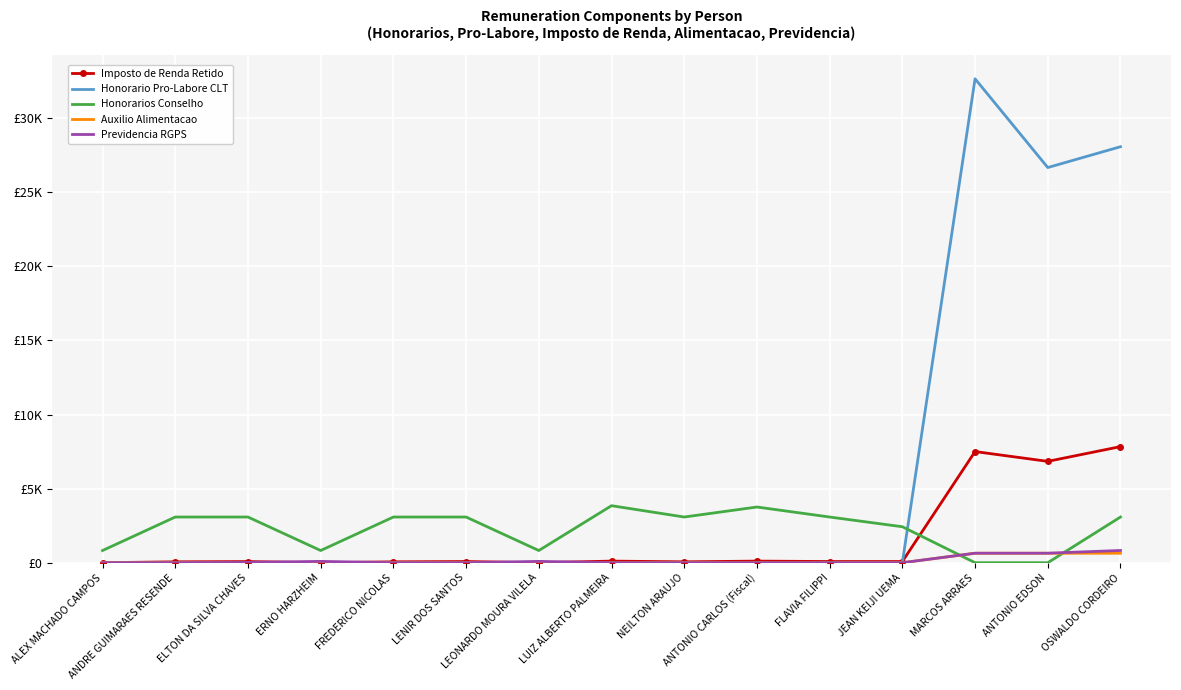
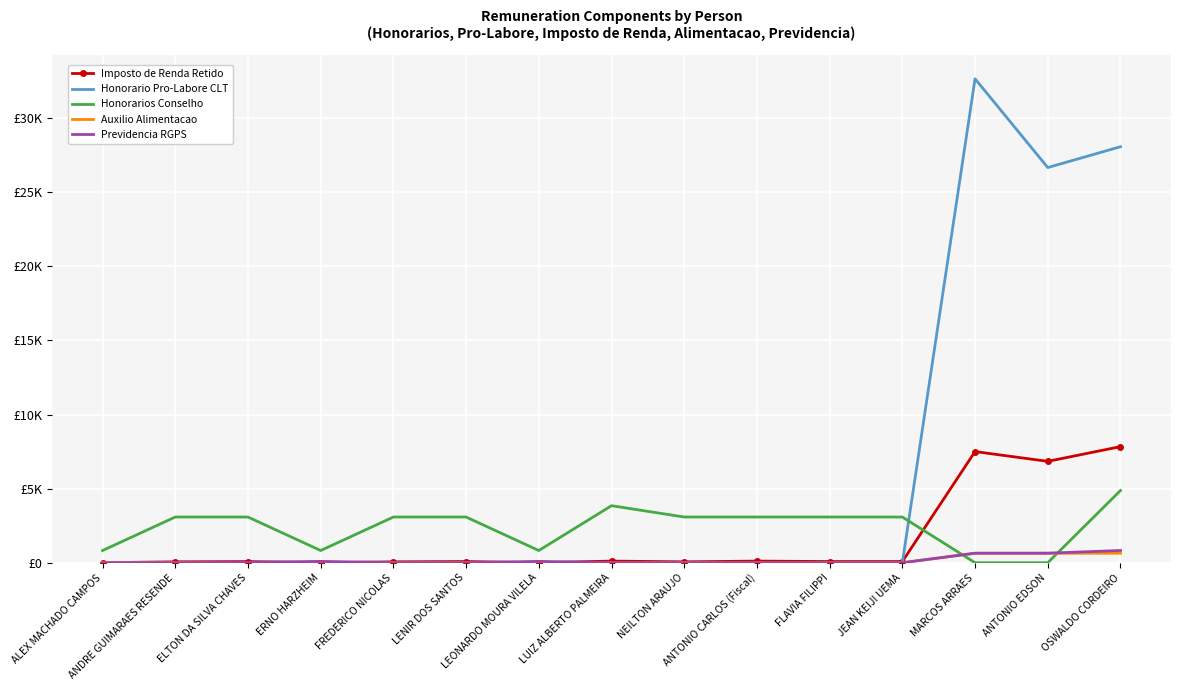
  {
    "Imposto de Renda Retido": {
      "MARCOS ARRAES": "£7500",
      "ANTONIO EDSON": "£6800",
      "OSWALDO CORDEIRO": "£7800"
    },
    "Honorario Pro-Labore CLT": {
      "MARCOS ARRAES": "£32700",
      "ANTONIO EDSON": "£26700",
      "OSWALDO CORDEIRO": "£28100"
    },
    "Honorarios Conselho": {
      "ALEX MACHADO CAMPOS": "£800",
      "ANDRE GUIMARAES RESENDE": "£3100",
      "ELTON DA SILVA CHAVES": "£3100",
      "ERNO HARZHEIM": "£800",
      "FREDERICO NICOLAS": "£3100",
      "LENIR DOS SANTOS": "£3100",
      "LEONARDO MOURA VILELA": "£800",
      "LUIZ ALBERTO PALMEIRA": "£3800",
      "NEILTON ARAUJO": "£3100",
-     "ANTONIO CARLOS (Fiscal)": "£3800",
+     "ANTONIO CARLOS (Fiscal)": "£3100",
      "FLAVIA FILIPPI": "£3100",
-     "JEAN KEIJI UEMA": "£2400",
+     "JEAN KEIJI UEMA": "£3100",
      "MARCOS ARRAES": "£0",
      "ANTONIO EDSON": "£0",
-     "OSWALDO CORDEIRO": "£3100"
+     "OSWALDO CORDEIRO": "£4900"
    },
    "Auxilio Alimentacao": {
      "OSWALDO CORDEIRO": "£600"
    },
    "Previdencia RGPS": {
      "OSWALDO CORDEIRO": "£800"
    }
  }
